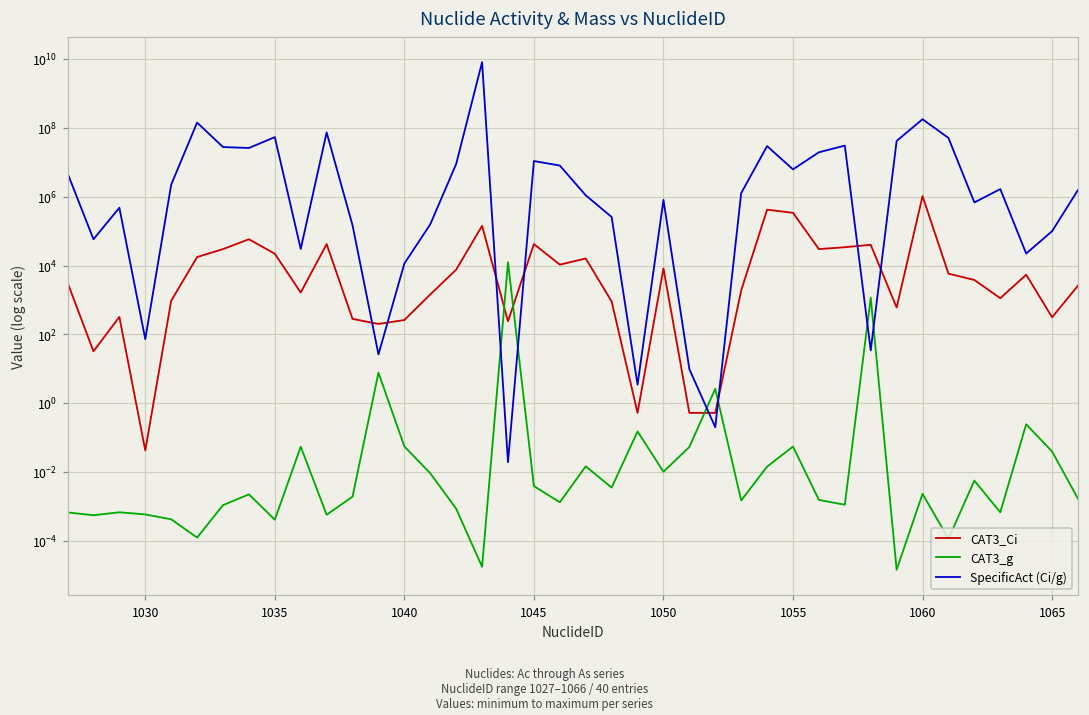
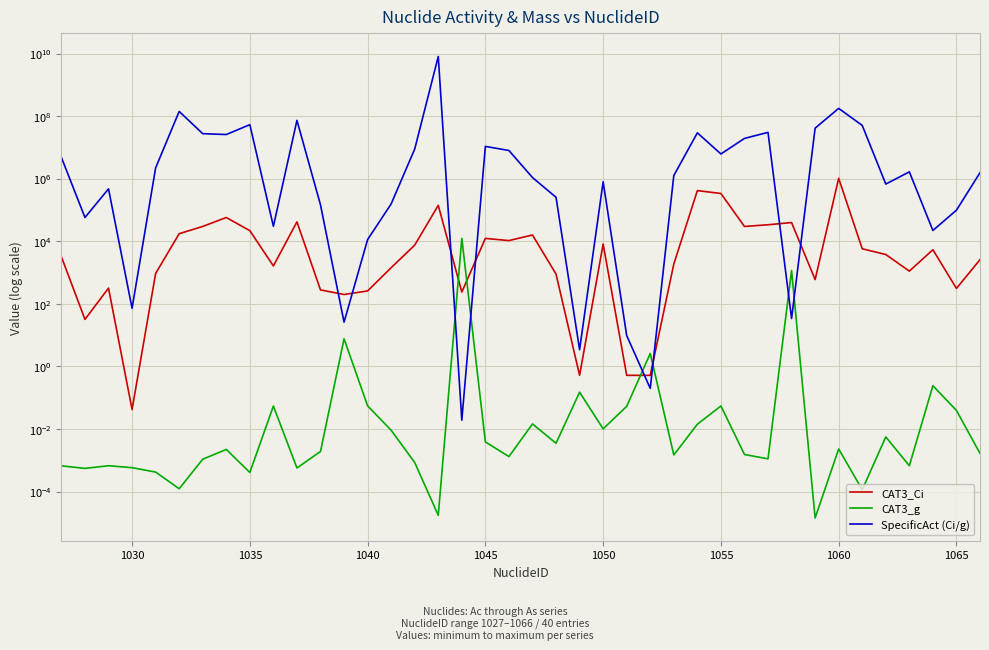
  {
    "CAT3_Ci": {
      "1030": 0.04,
      "1035": 20000,
      "1040": 300,
-     "1045": 40000,
+     "1045": 12000,
      "1050": 8000,
      "1055": 300000,
      "1060": 1000000,
      "1065": 300
    },
    "CAT3_g": {
      "1030": 0.0006,
      "1035": 0.0004,
      "1040": 0.06,
      "1045": 0.004,
      "1050": 0.010,
      "1055": 0.05,
      "1060": 0.002,
      "1065": 0.04
    },
    "SpecificAct (Ci/g)": {
      "1030": 70,
      "1035": 50000000,
      "1040": 11000,
      "1045": 11000000,
      "1050": 800000,
      "1055": 6000000,
      "1060": 200000000,
      "1065": 100000
    }
  }
